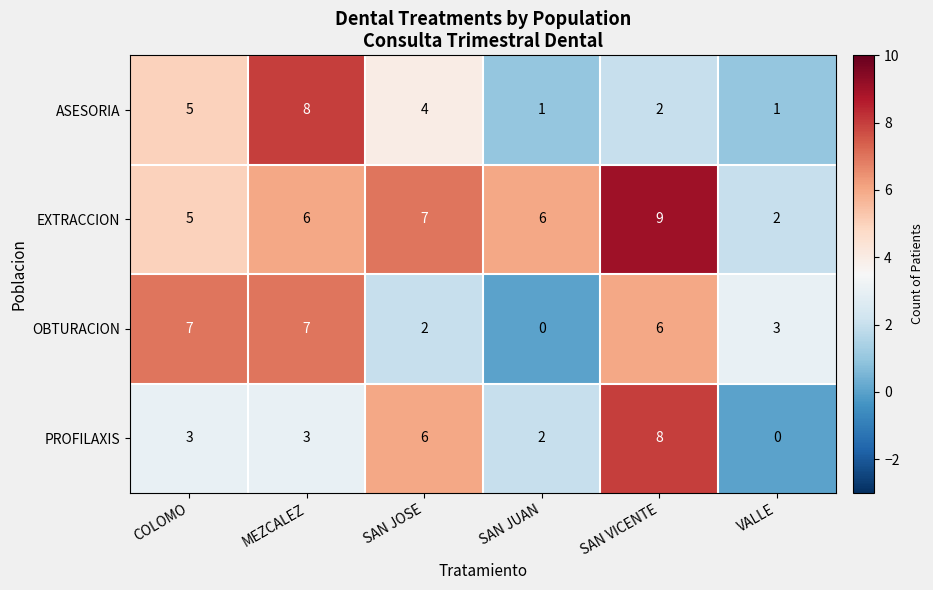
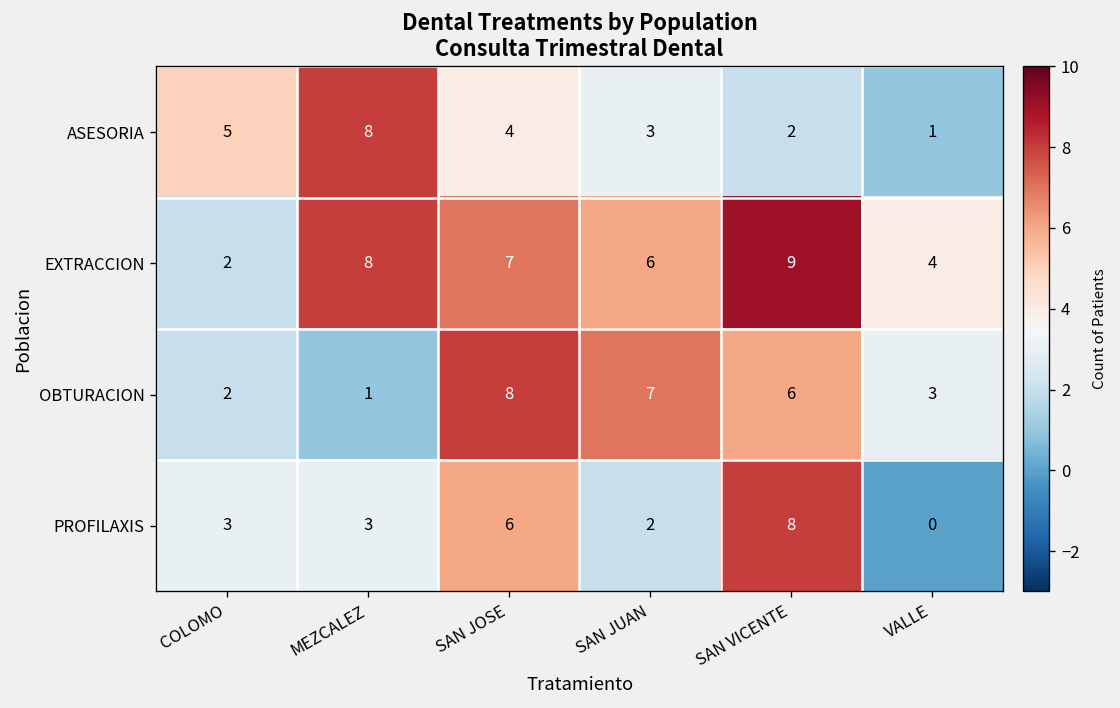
  {
    "ASESORIA": {
      "COLOMO": 5,
      "MEZCALEZ": 8,
      "SAN JOSE": 4,
-     "SAN JUAN": 1,
+     "SAN JUAN": 3,
      "SAN VICENTE": 2,
      "VALLE": 1
    },
    "EXTRACCION": {
-     "COLOMO": 5,
-     "MEZCALEZ": 6,
+     "COLOMO": 2,
+     "MEZCALEZ": 8,
      "SAN JOSE": 7,
      "SAN JUAN": 6,
      "SAN VICENTE": 9,
-     "VALLE": 2
+     "VALLE": 4
    },
    "OBTURACION": {
-     "COLOMO": 7,
-     "MEZCALEZ": 7,
-     "SAN JOSE": 2,
-     "SAN JUAN": 0,
+     "COLOMO": 2,
+     "MEZCALEZ": 1,
+     "SAN JOSE": 8,
+     "SAN JUAN": 7,
      "SAN VICENTE": 6,
      "VALLE": 3
    },
    "PROFILAXIS": {
      "COLOMO": 3,
      "MEZCALEZ": 3,
      "SAN JOSE": 6,
      "SAN JUAN": 2,
      "SAN VICENTE": 8,
      "VALLE": 0
    }
  }
